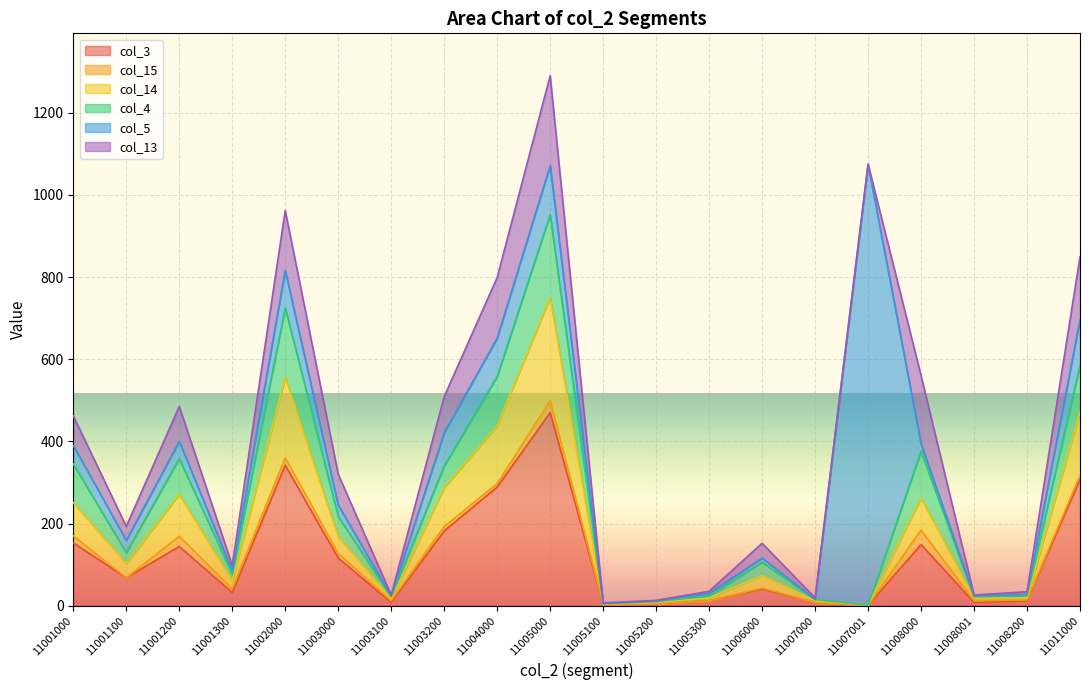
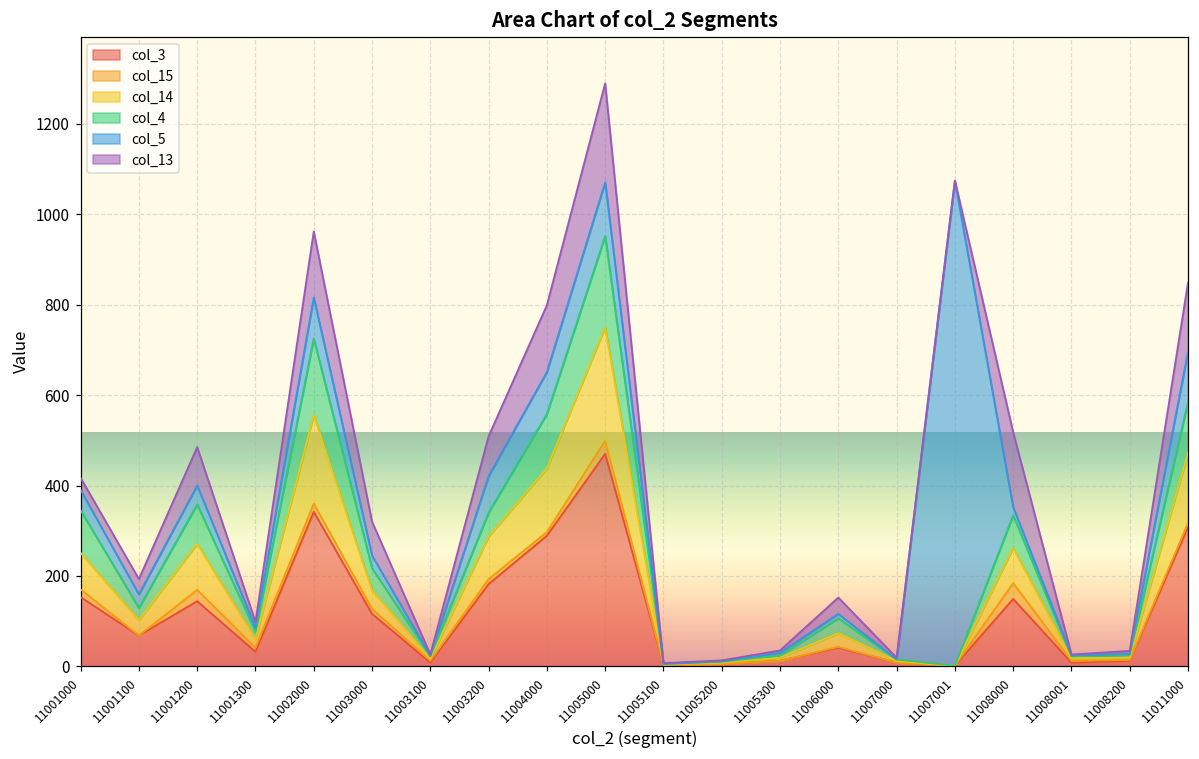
  {
    "col_3": {
      "11001000": 150,
      "11001200": 140,
      "11001300": 30,
      "11002000": 340,
      "11003000": 120,
      "11003200": 180,
      "11004000": 290,
      "11005000": 470,
      "11008000": 150,
      "11011000": 310
    },
    "col_4": {
      "11001000": 90,
      "11001100": 30,
      "11001200": 90,
      "11001300": 20,
      "11002000": 170,
      "11003000": 50,
      "11003200": 50,
      "11004000": 120,
      "11005000": 200,
      "11006000": 30,
-     "11008000": 110,
+     "11008000": 70,
      "11011000": 110
    },
    "col_5": {
      "11001000": 50,
      "11001100": 30,
      "11001200": 40,
      "11001300": 10,
      "11002000": 90,
      "11003000": 30,
      "11003200": 80,
      "11004000": 90,
      "11005000": 120,
      "11006000": 10,
      "11008000": 20,
      "11011000": 110
    },
    "col_13": {
-     "11001000": 70,
+     "11001000": 30,
      "11001100": 30,
      "11001200": 90,
      "11001300": 10,
      "11002000": 150,
      "11003000": 80,
      "11003200": 90,
      "11004000": 150,
      "11005000": 220,
      "11006000": 40,
      "11008000": 170,
      "11008200": 10,
      "11011000": 150
    }
  }
